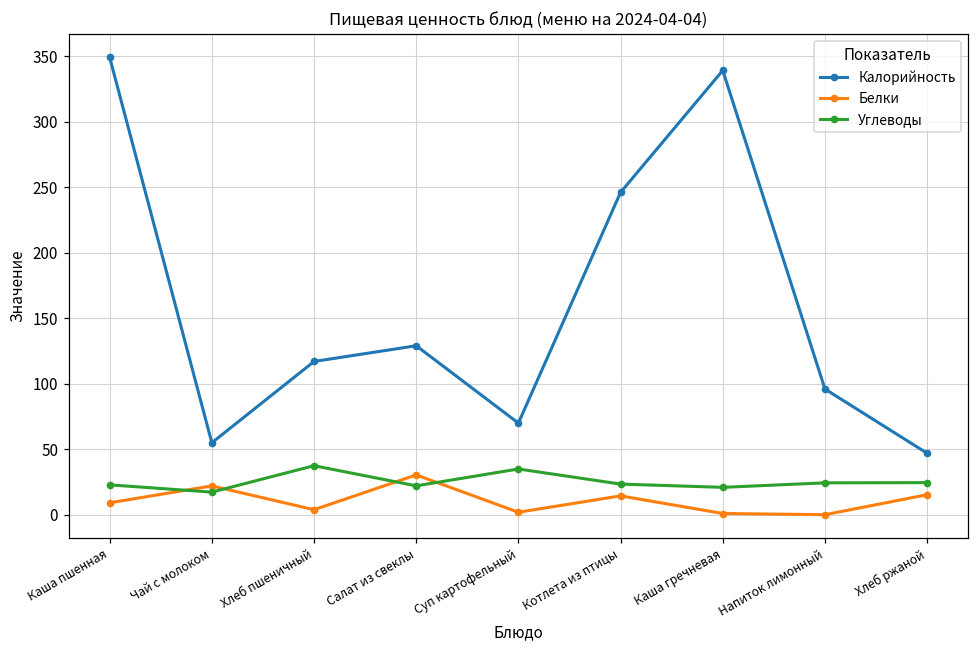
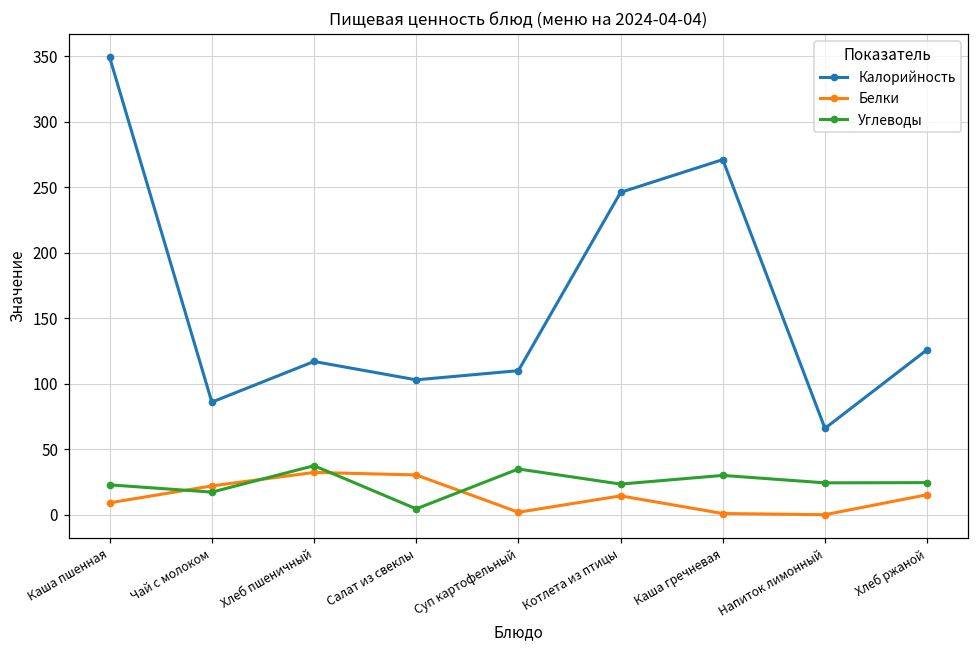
  {
    "Калорийность": {
      "Каша пшенная": 349,
-     "Чай с молоком": 55,
+     "Чай с молоком": 86,
      "Хлеб пшеничный": 117,
-     "Салат из свеклы": 129,
-     "Суп картофельный": 70,
+     "Салат из свеклы": 103,
+     "Суп картофельный": 110,
      "Котлета из птицы": 246,
-     "Каша гречневая": 339,
-     "Напиток лимонный": 96,
-     "Хлеб ржаной": 47
+     "Каша гречневая": 271,
+     "Напиток лимонный": 66,
+     "Хлеб ржаной": 126
    },
    "Белки": {
      "Каша пшенная": 9,
      "Чай с молоком": 22,
-     "Хлеб пшеничный": 4,
+     "Хлеб пшеничный": 32,
      "Салат из свеклы": 30,
      "Суп картофельный": 2,
      "Котлета из птицы": 15,
      "Каша гречневая": 1,
      "Напиток лимонный": 0,
      "Хлеб ржаной": 15
    },
    "Углеводы": {
      "Каша пшенная": 23,
      "Чай с молоком": 17,
      "Хлеб пшеничный": 38,
-     "Салат из свеклы": 22,
+     "Салат из свеклы": 5,
      "Суп картофельный": 35,
      "Котлета из птицы": 23,
-     "Каша гречневая": 21,
+     "Каша гречневая": 30,
      "Напиток лимонный": 24,
      "Хлеб ржаной": 25
    }
  }
